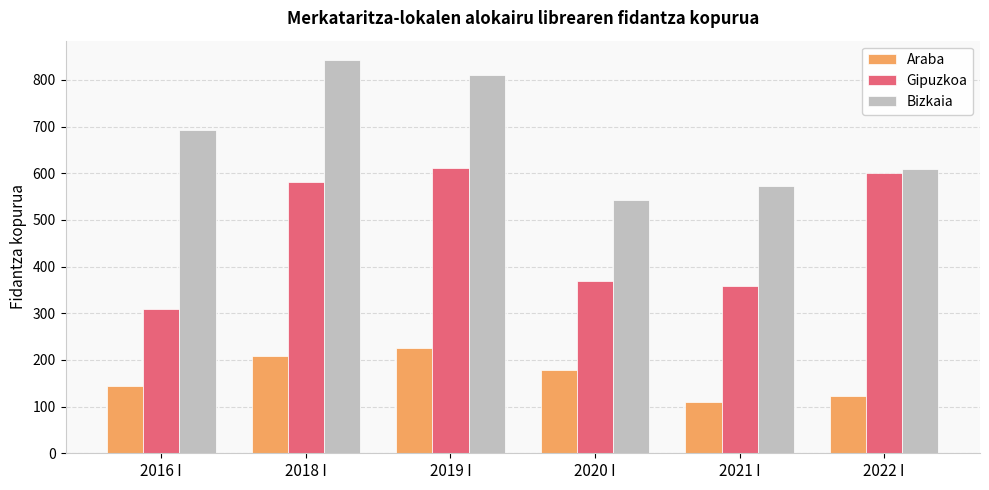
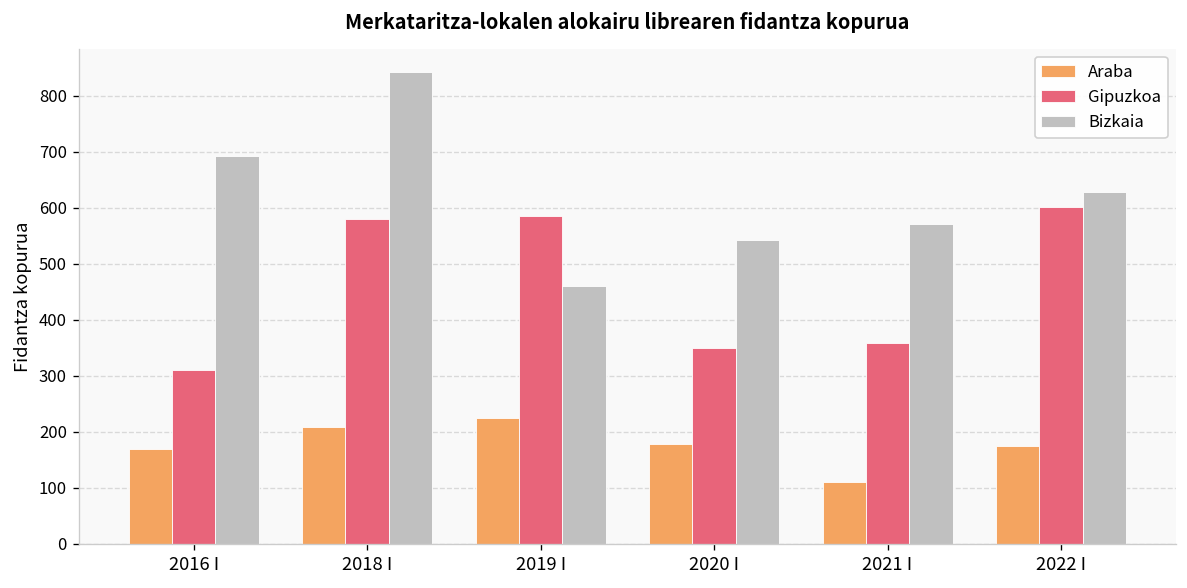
  {
    "Araba": {
-     "2016 I": 150,
+     "2016 I": 170,
      "2018 I": 210,
      "2019 I": 230,
      "2020 I": 180,
      "2021 I": 110,
-     "2022 I": 120
+     "2022 I": 170
    },
    "Gipuzkoa": {
      "2016 I": 310,
      "2018 I": 580,
-     "2019 I": 610,
-     "2020 I": 370,
+     "2019 I": 590,
+     "2020 I": 350,
      "2021 I": 360,
      "2022 I": 600
    },
    "Bizkaia": {
      "2016 I": 690,
      "2018 I": 840,
-     "2019 I": 810,
+     "2019 I": 460,
      "2020 I": 540,
      "2021 I": 570,
-     "2022 I": 610
+     "2022 I": 630
    }
  }
